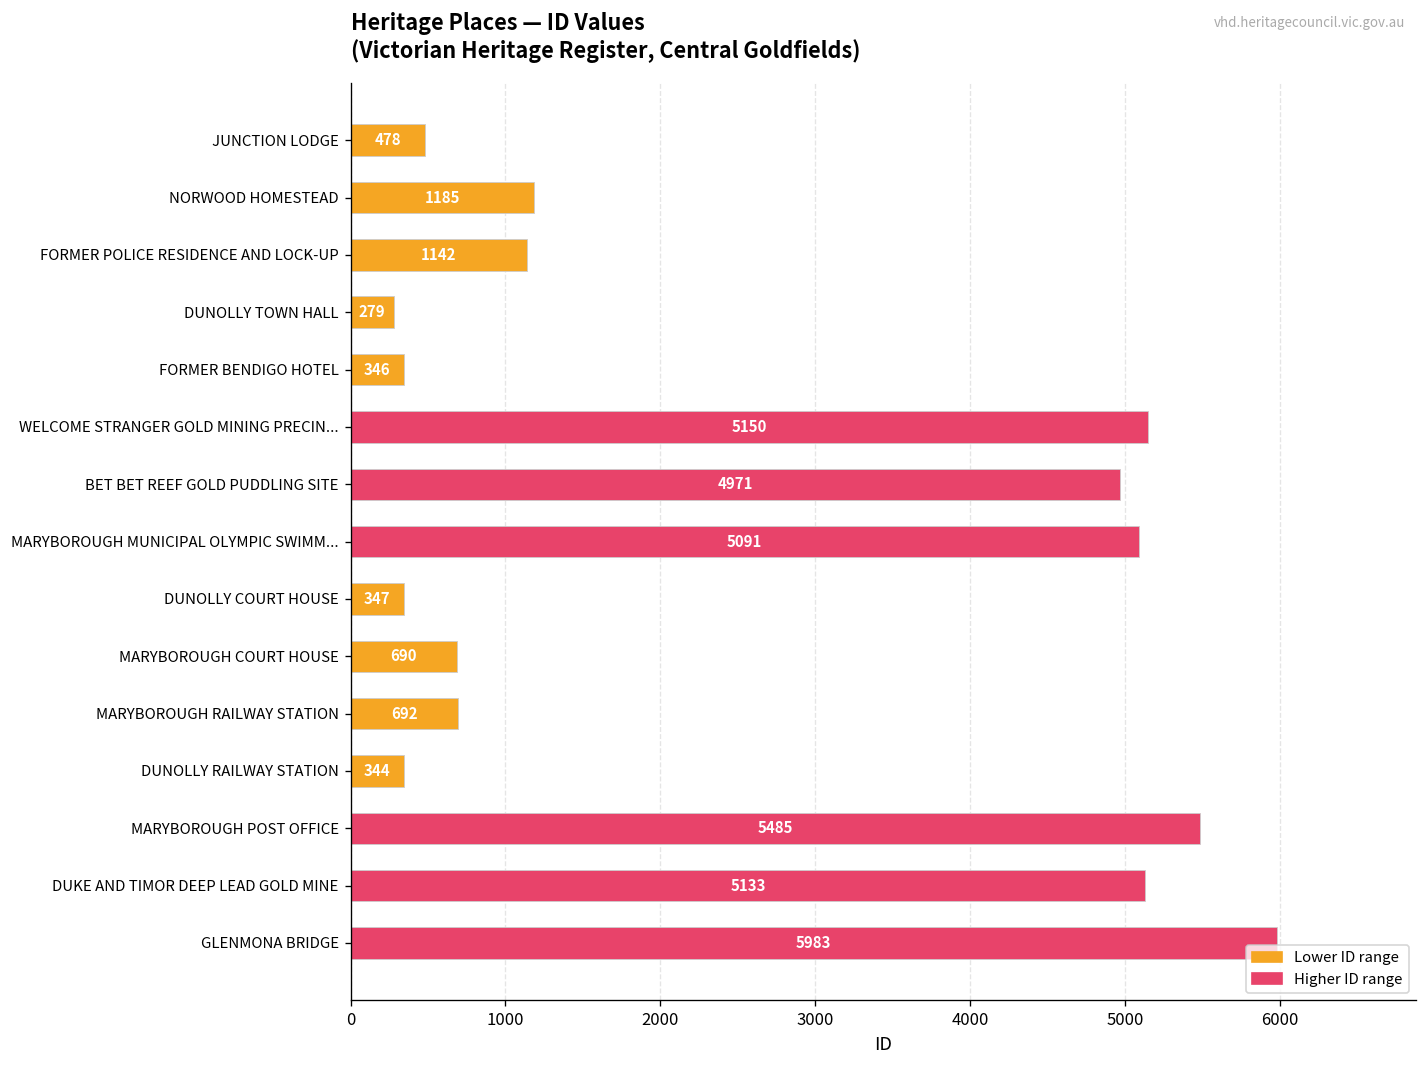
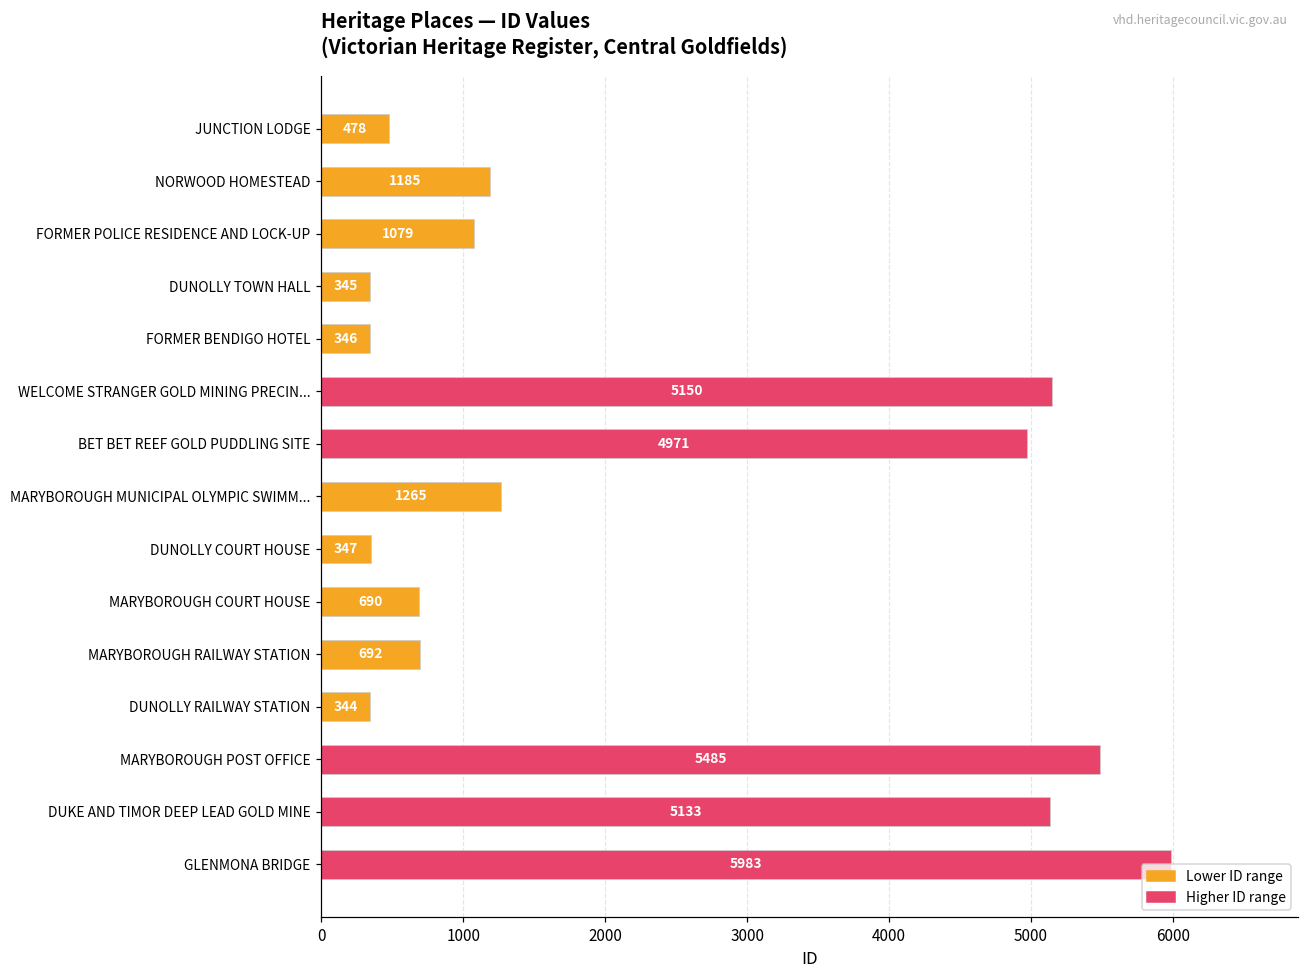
  {
    "JUNCTION LODGE": 478,
    "NORWOOD HOMESTEAD": 1185,
-   "FORMER POLICE RESIDENCE AND LOCK-UP": 1142,
-   "DUNOLLY TOWN HALL": 279,
+   "FORMER POLICE RESIDENCE AND LOCK-UP": 1079,
+   "DUNOLLY TOWN HALL": 345,
    "FORMER BENDIGO HOTEL": 346,
    "WELCOME STRANGER GOLD MINING PRECIN...": 5150,
    "BET BET REEF GOLD PUDDLING SITE": 4971,
-   "MARYBOROUGH MUNICIPAL OLYMPIC SWIMM...": 5091,
+   "MARYBOROUGH MUNICIPAL OLYMPIC SWIMM...": 1265,
    "DUNOLLY COURT HOUSE": 347,
    "MARYBOROUGH COURT HOUSE": 690,
    "MARYBOROUGH RAILWAY STATION": 692,
    "DUNOLLY RAILWAY STATION": 344,
    "MARYBOROUGH POST OFFICE": 5485,
    "DUKE AND TIMOR DEEP LEAD GOLD MINE": 5133
  }
